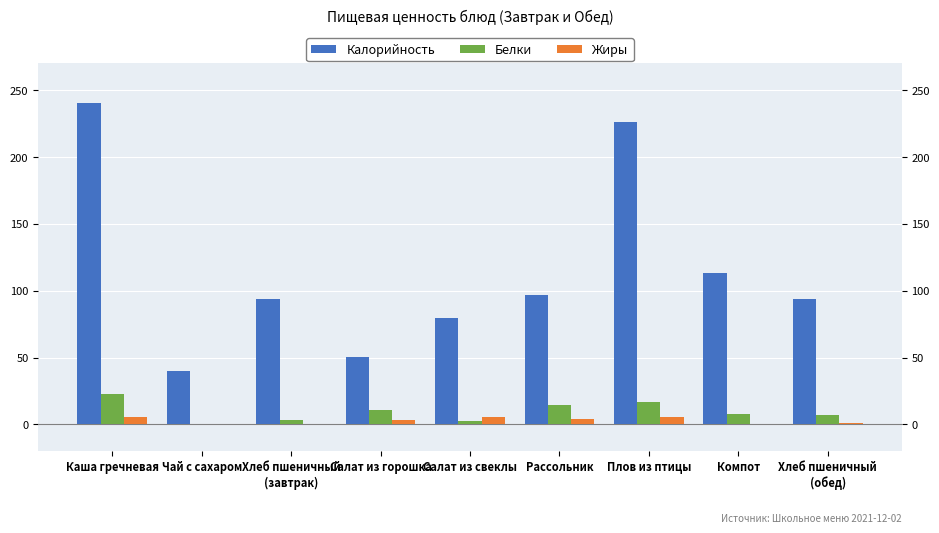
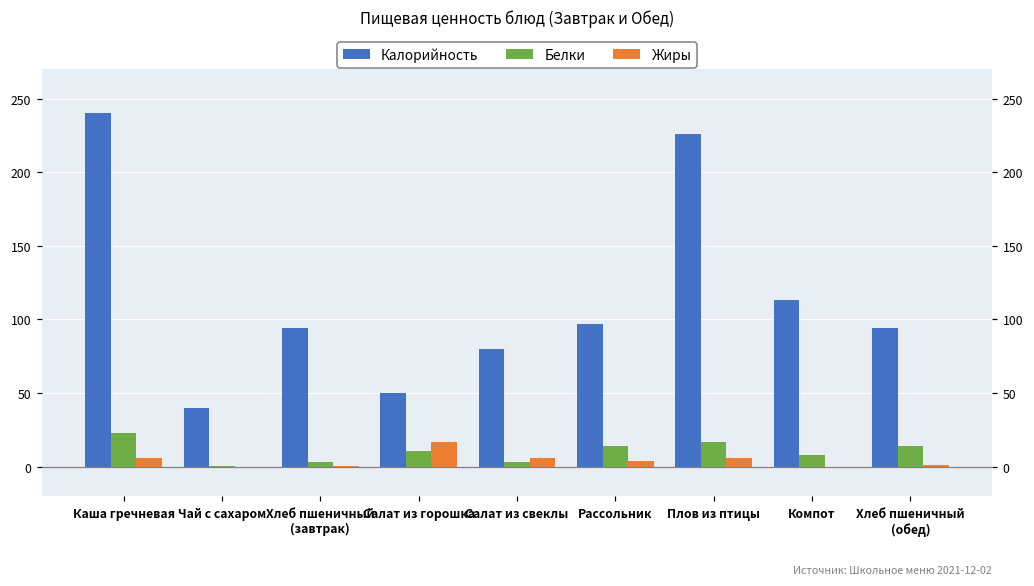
  {
    "Калорийность": {
      "Каша гречневая": 240,
      "Чай с сахаром": 40,
      "Хлеб пшеничный (завтрак)": 94,
      "Салат из горошка": 50,
      "Салат из свеклы": 80,
      "Рассольник": 97,
      "Плов из птицы": 226,
      "Компот": 113,
      "Хлеб пшеничный (обед)": 94
    },
    "Белки": {
      "Каша гречневая": 23,
      "Хлеб пшеничный (завтрак)": 3,
      "Салат из горошка": 11,
      "Салат из свеклы": 3,
      "Рассольник": 14,
      "Плов из птицы": 17,
      "Компот": 8,
-     "Хлеб пшеничный (обед)": 7
+     "Хлеб пшеничный (обед)": 14
    },
    "Жиры": {
      "Каша гречневая": 6,
-     "Салат из горошка": 3,
+     "Салат из горошка": 17,
      "Салат из свеклы": 6,
      "Рассольник": 4,
      "Плов из птицы": 6,
      "Компот": 0
    }
  }
